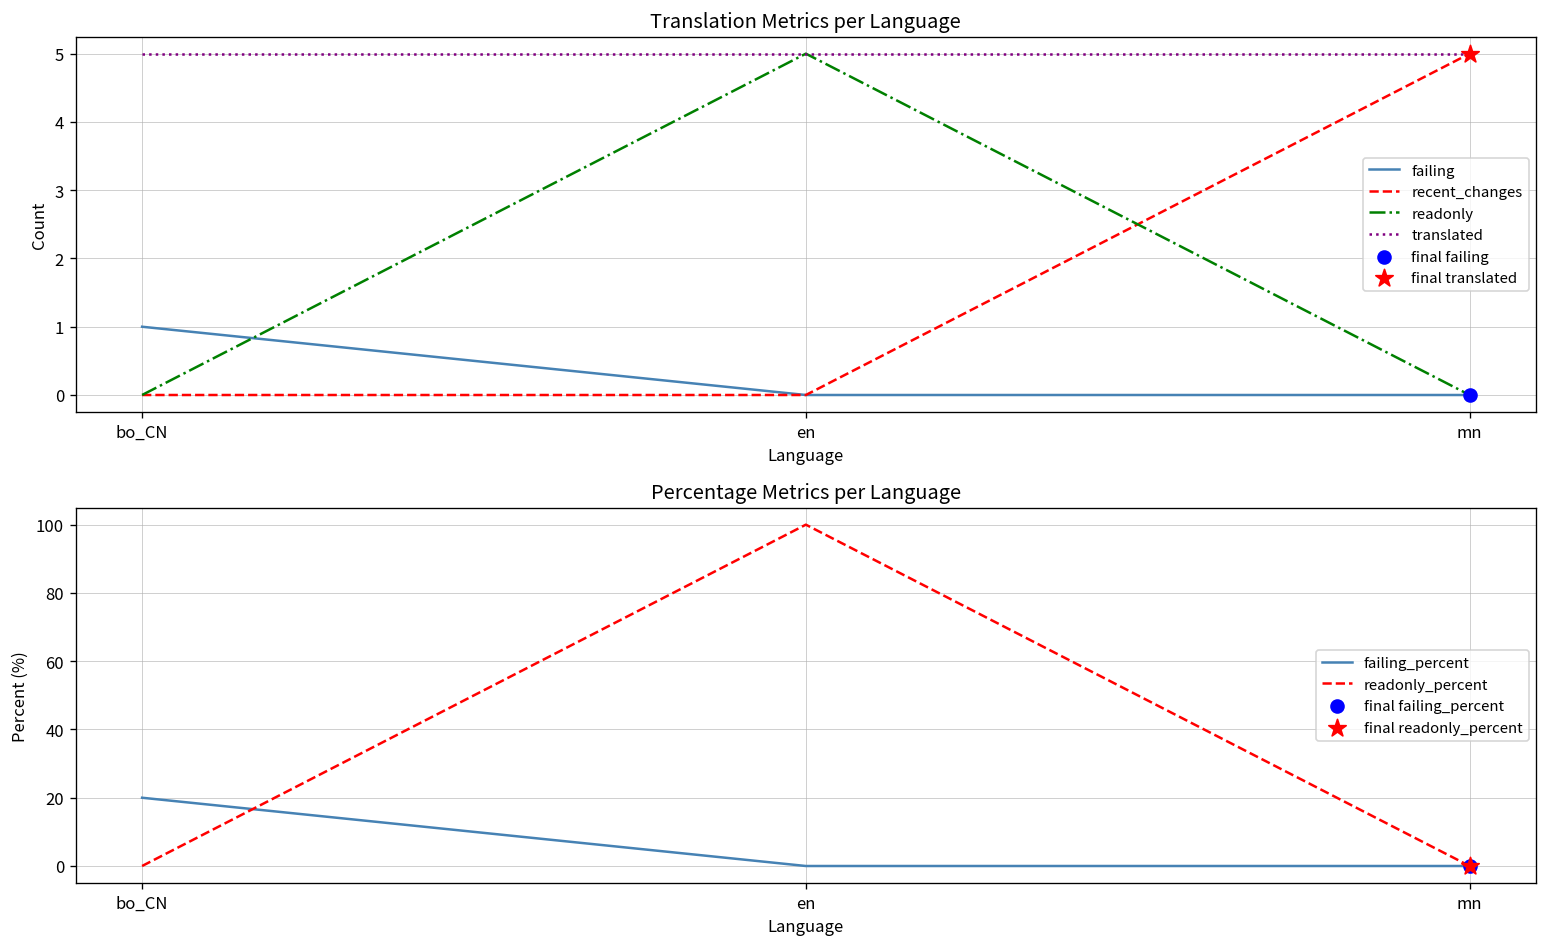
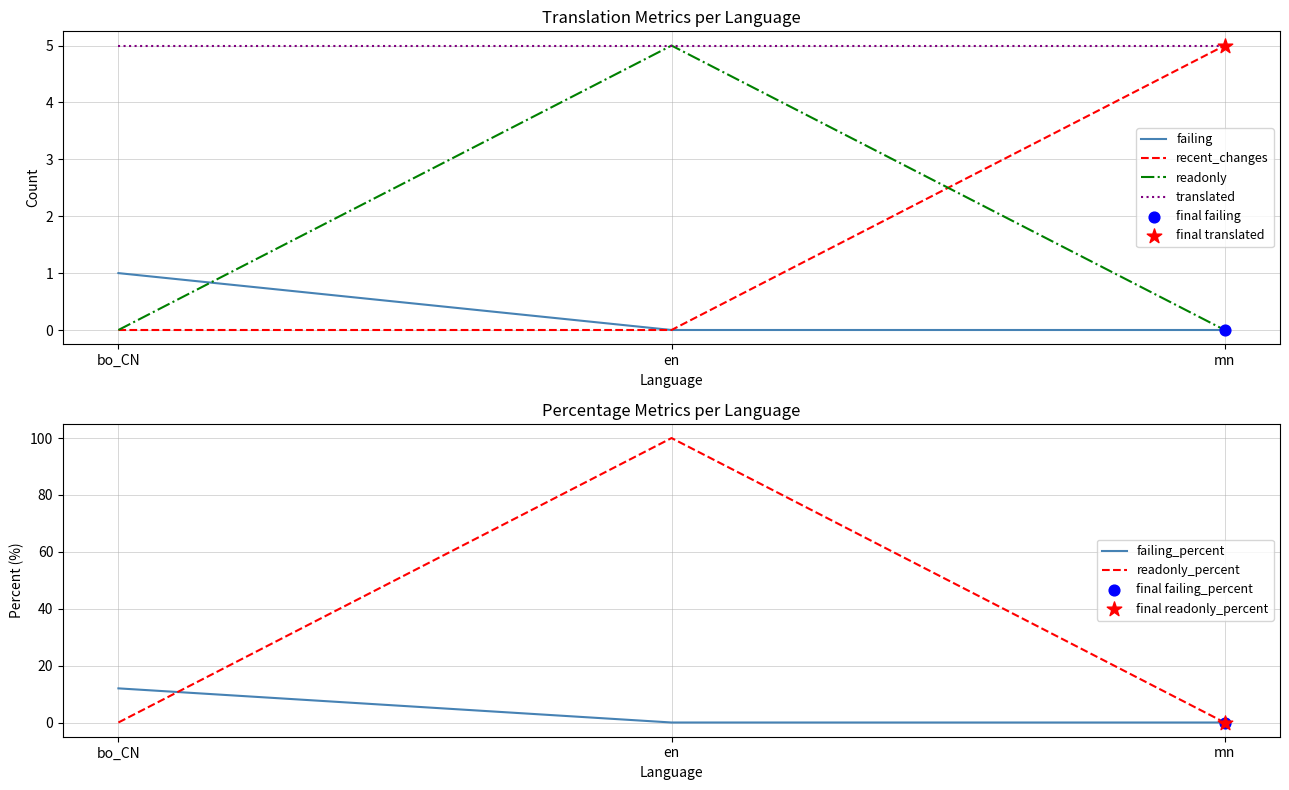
  {
    "Translation Metrics per Language": {
      "failing": {
        "bo_CN": 1.0
      },
      "translated": {
        "bo_CN": 5.0
      }
    },
    "Percentage Metrics per Language": {
      "failing_percent": {
-       "bo_CN": 20,
+       "bo_CN": 12,
        "en": 0
      }
    }
  }
